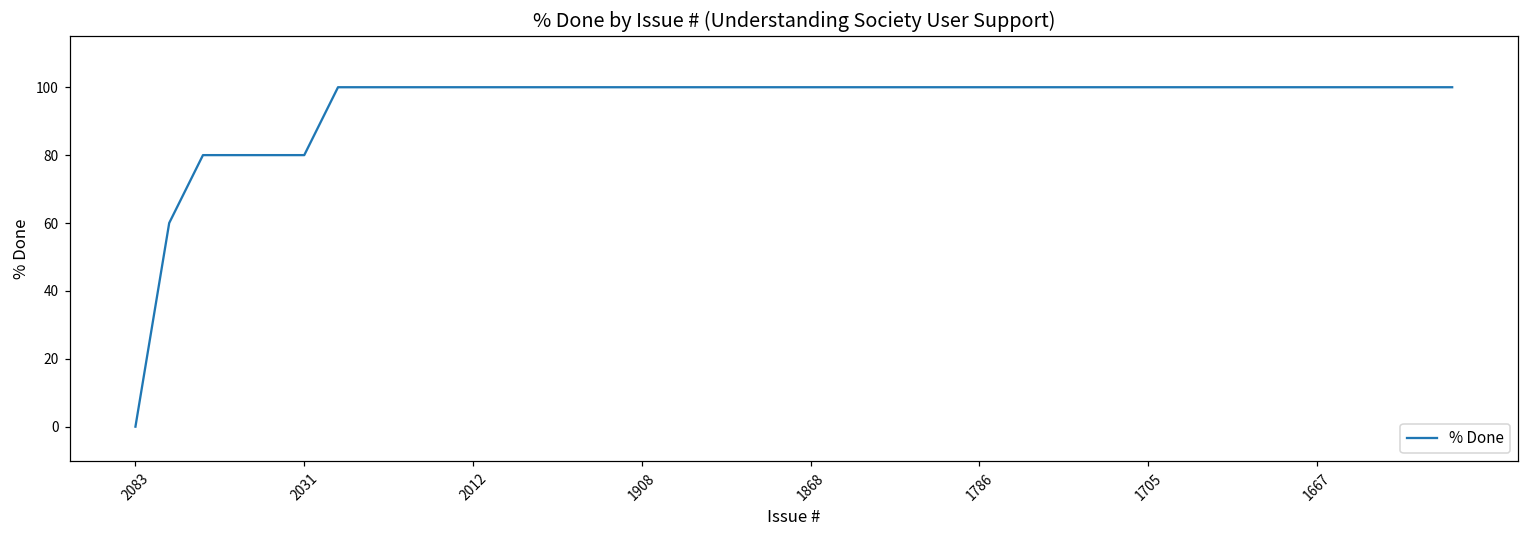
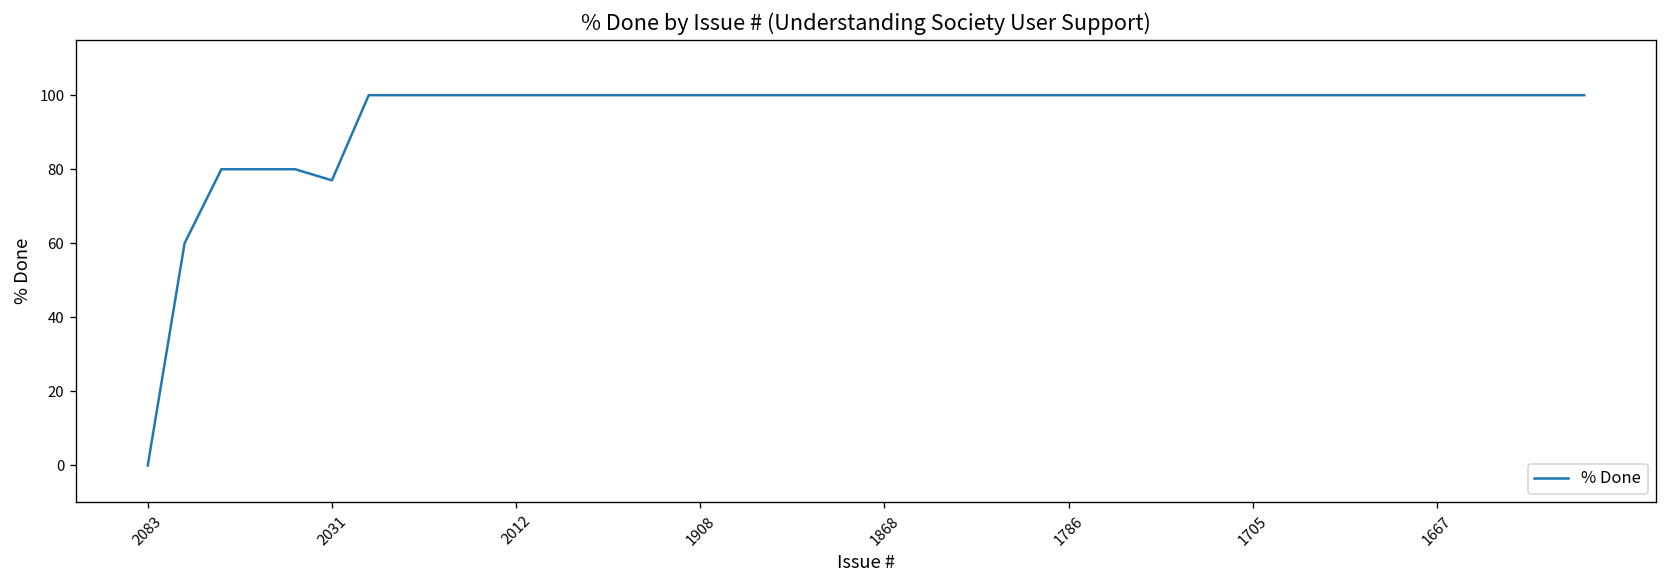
  {
    "2083": 0,
-   "2031": 80,
+   "2031": 77,
    "2012": 100,
    "1908": 100,
    "1868": 100,
    "1786": 100,
    "1705": 100,
    "1667": 100
  }
